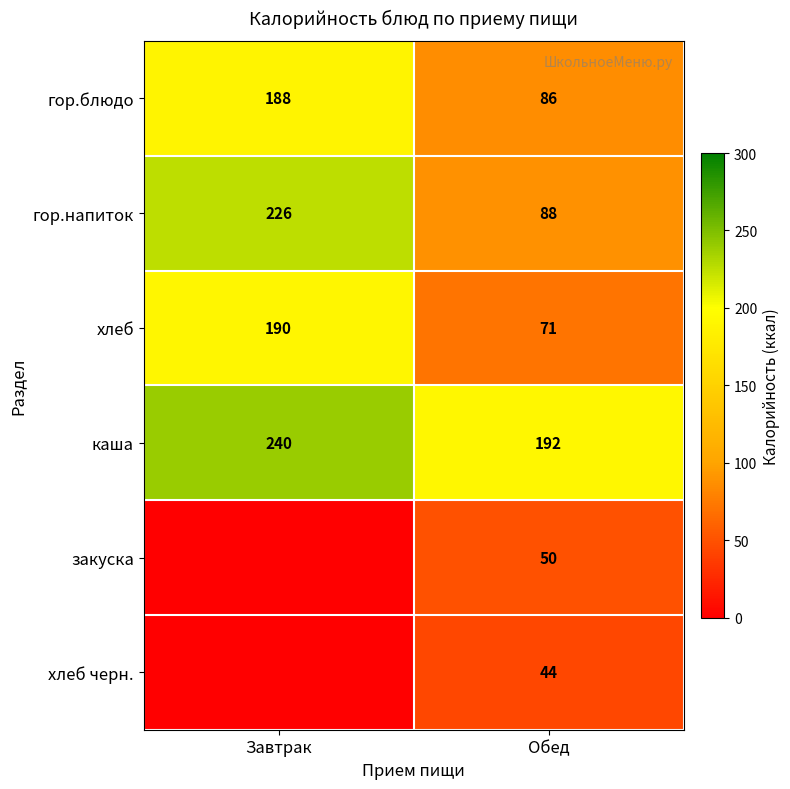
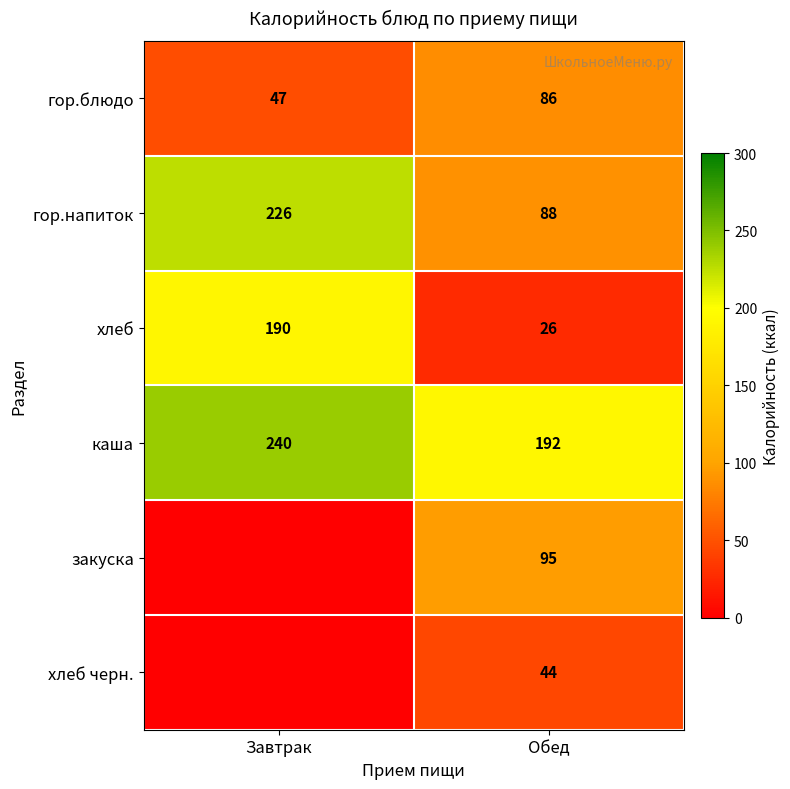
  {
    "гор.блюдо": {
-     "Завтрак": 188
+     "Завтрак": 47
    },
    "гор.напиток": {
      "Завтрак": 226,
      "Обед": 88
    },
    "хлеб": {
      "Завтрак": 190,
-     "Обед": 71
+     "Обед": 26
    },
    "каша": {
      "Завтрак": 240,
      "Обед": 192
    },
    "закуска": {
-     "Обед": 50
+     "Обед": 95
    },
    "хлеб черн.": {
      "Обед": 44
    }
  }
